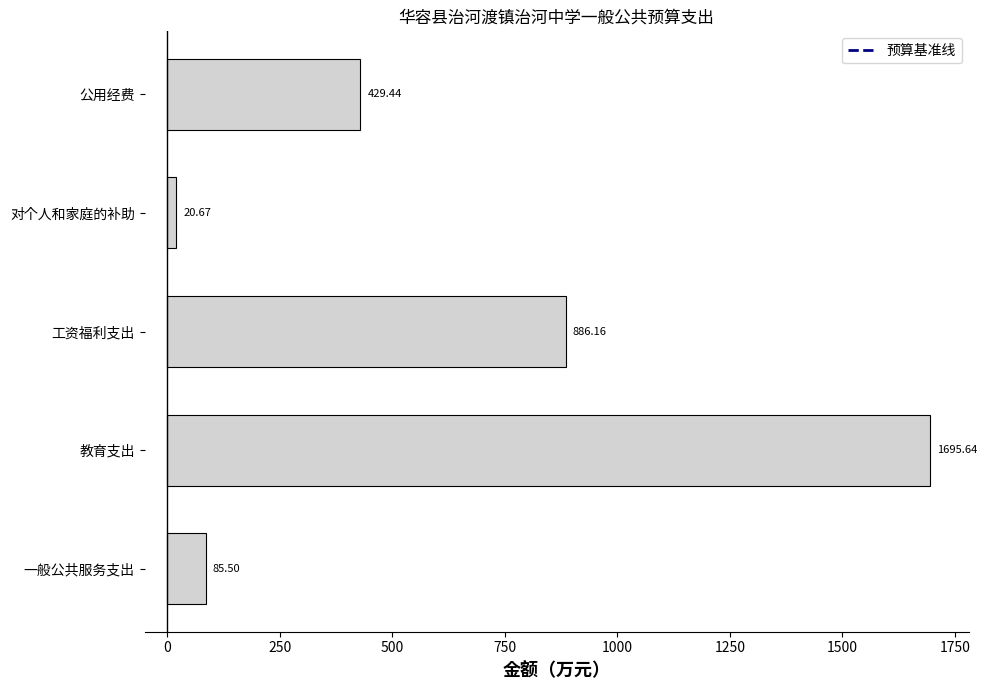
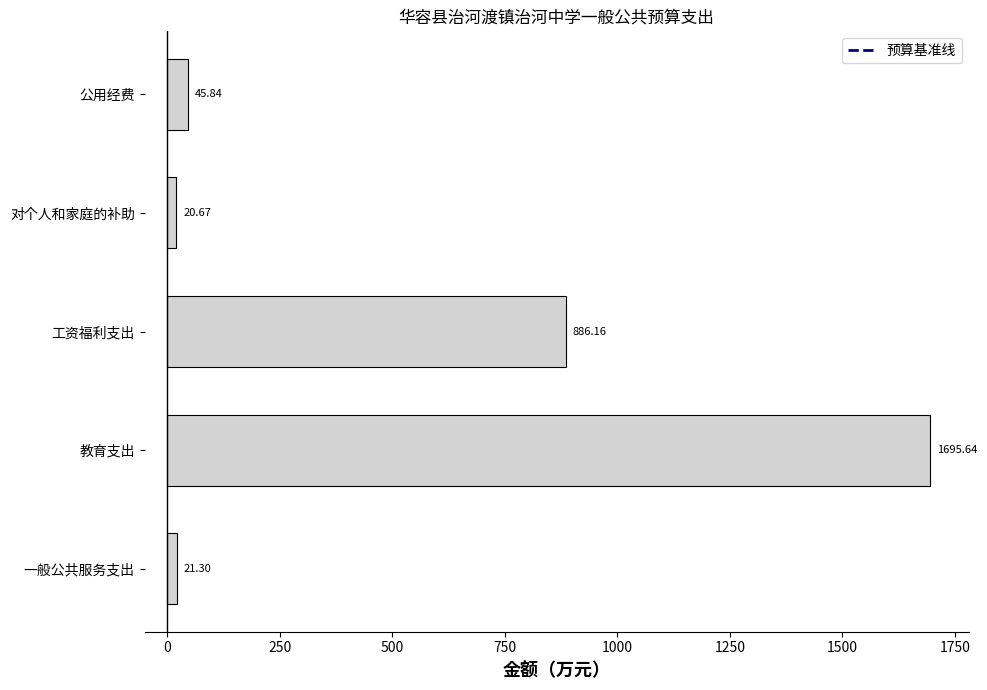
  {
-   "公用经费": 429.44,
+   "公用经费": 45.84,
    "对个人和家庭的补助": 20.67,
    "工资福利支出": 886.16,
    "教育支出": 1695.64,
-   "一般公共服务支出": 85.50
+   "一般公共服务支出": 21.30
  }
